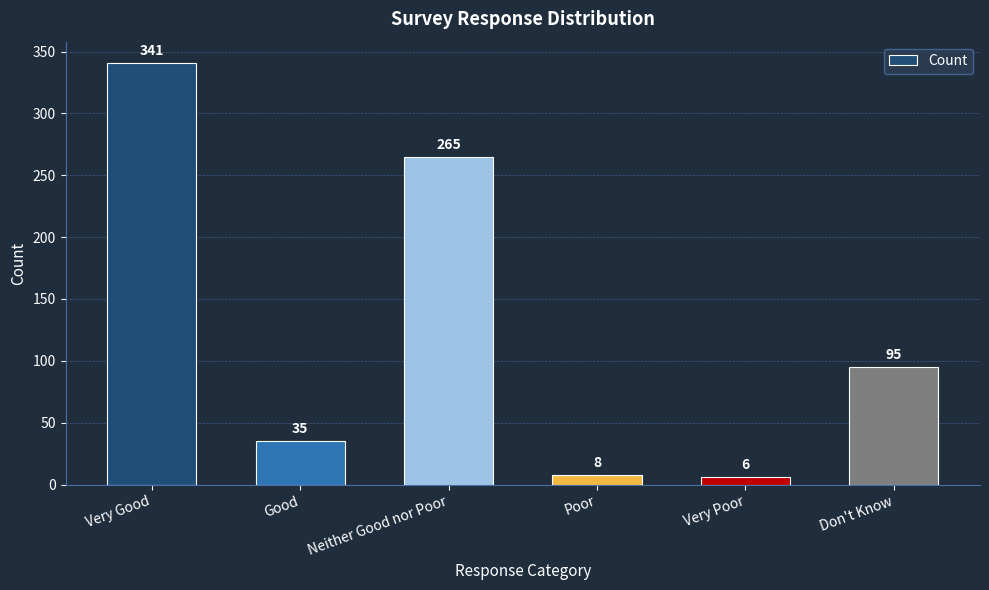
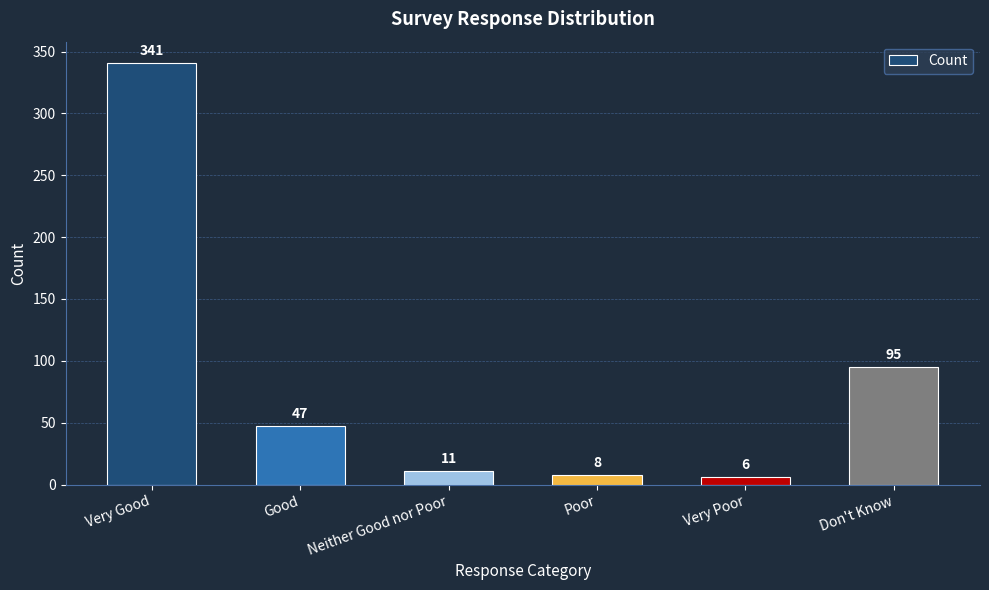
  {
    "Very Good": 341,
-   "Good": 35,
-   "Neither Good nor Poor": 265,
+   "Good": 47,
+   "Neither Good nor Poor": 11,
    "Poor": 8,
    "Very Poor": 6,
    "Don't Know": 95
  }
